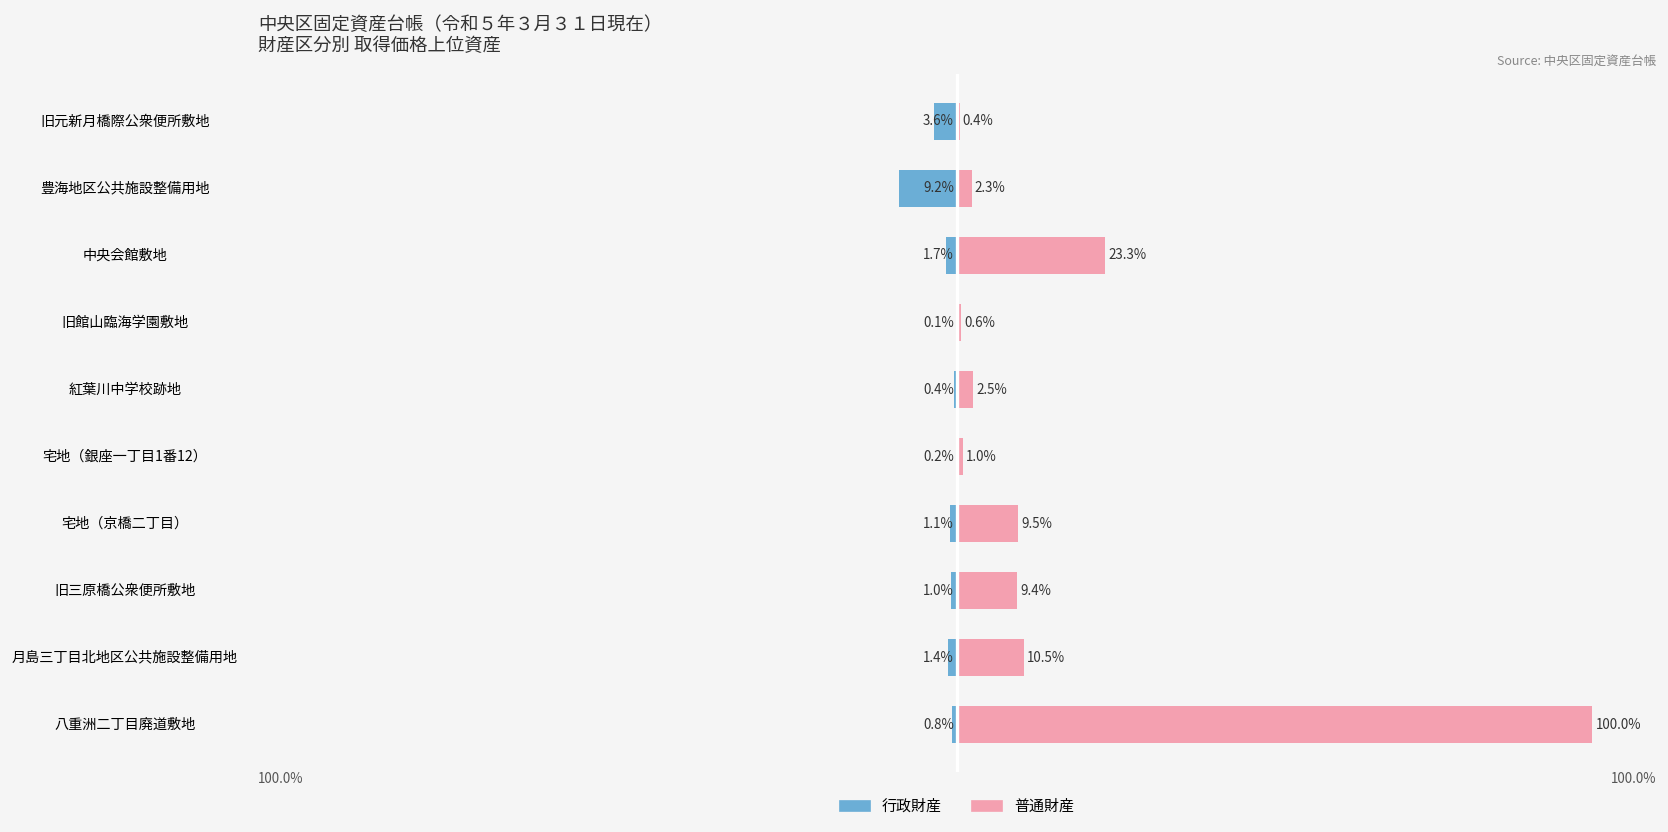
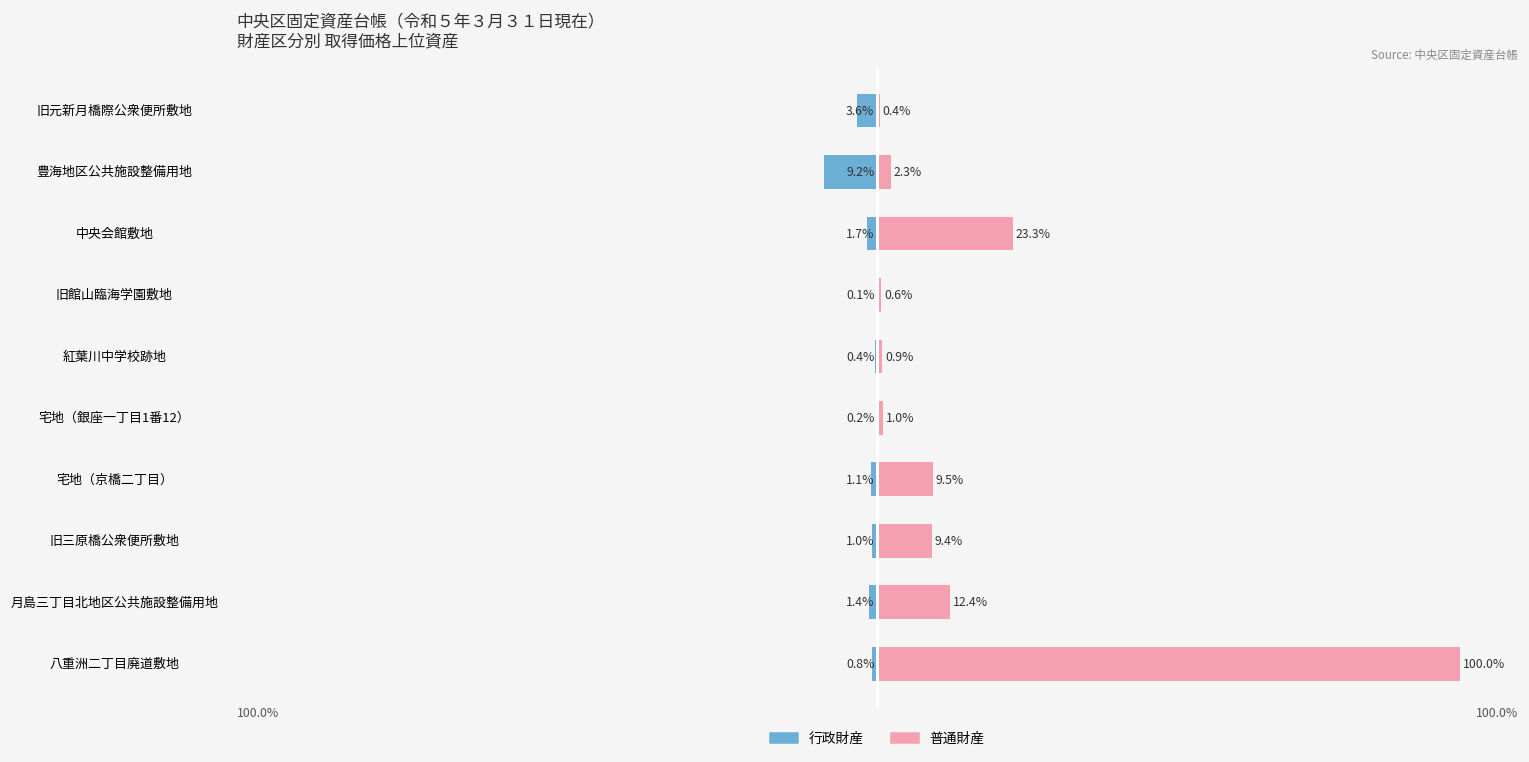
  {
    "普通財産": {
      "旧元新月橋際公衆便所敷地": "0.4%",
      "豊海地区公共施設整備用地": "2.3%",
      "中央会館敷地": "23.3%",
      "旧館山臨海学園敷地": "0.6%",
-     "紅葉川中学校跡地": "2.5%",
+     "紅葉川中学校跡地": "0.9%",
      "宅地（銀座一丁目1番12）": "1.0%",
      "宅地（京橋二丁目）": "9.5%",
      "旧三原橋公衆便所敷地": "9.4%",
-     "月島三丁目北地区公共施設整備用地": "10.5%",
+     "月島三丁目北地区公共施設整備用地": "12.4%",
      "八重洲二丁目廃道敷地": "100.0%"
    }
  }
